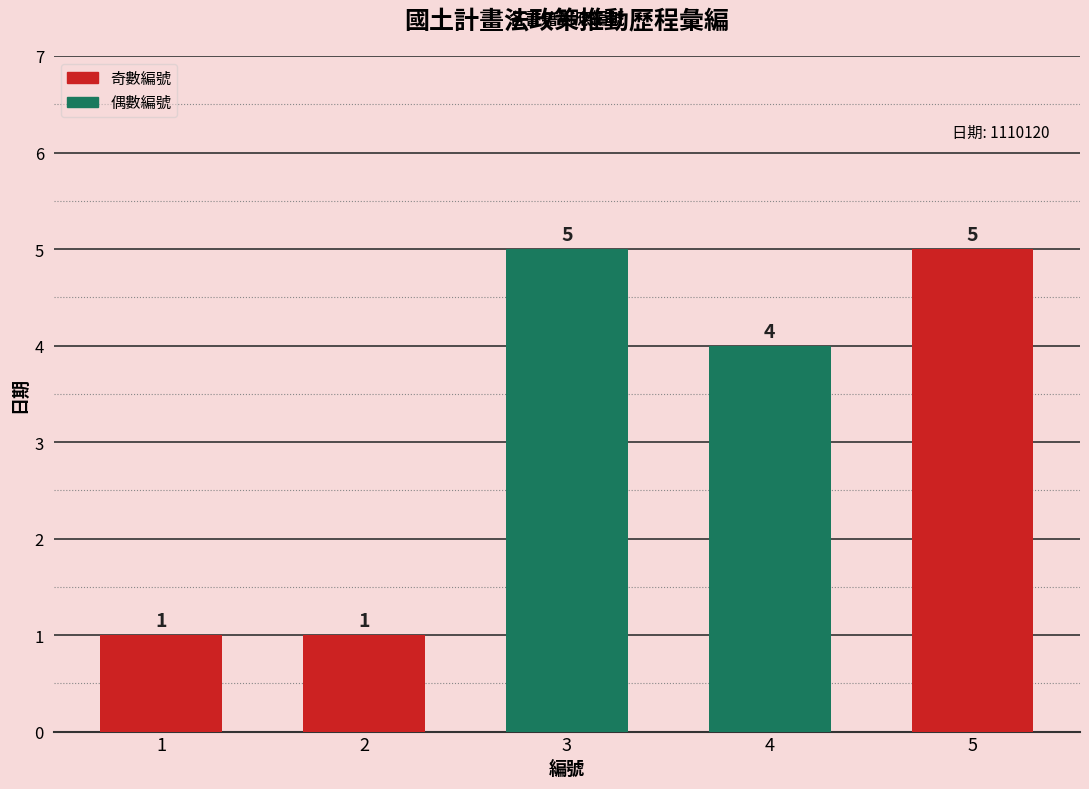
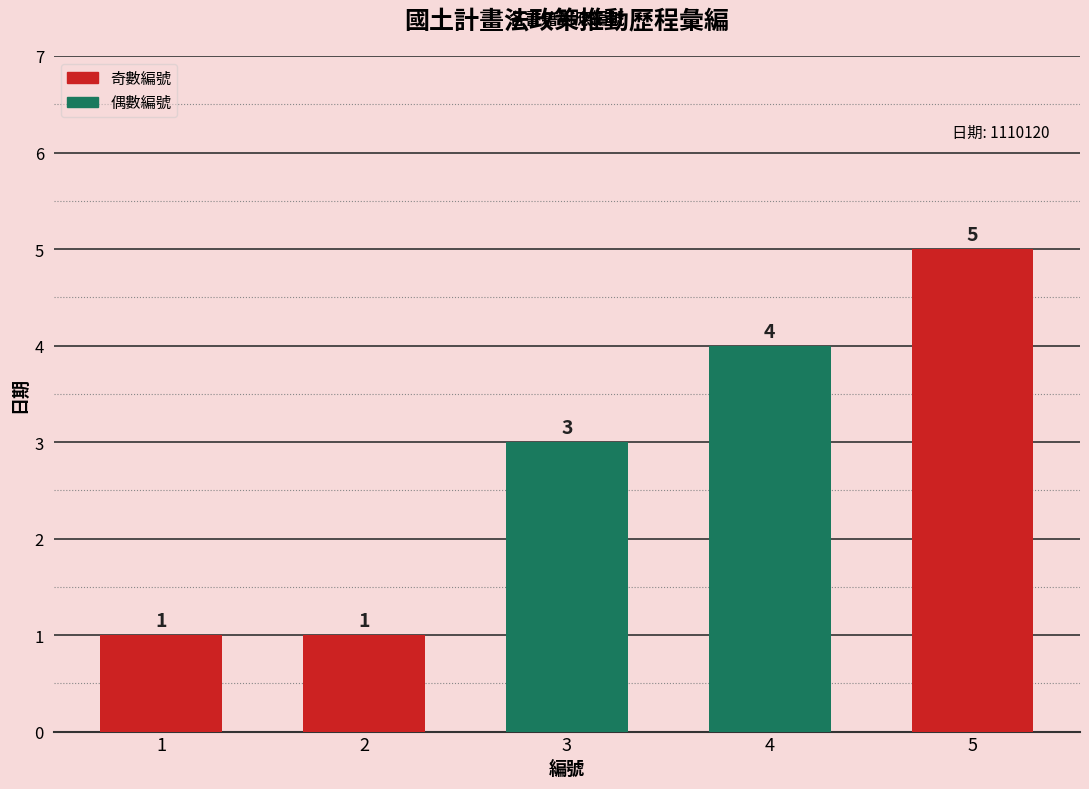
  {
    "1": 1,
    "2": 1,
-   "3": 5,
+   "3": 3,
    "4": 4,
    "5": 5
  }
